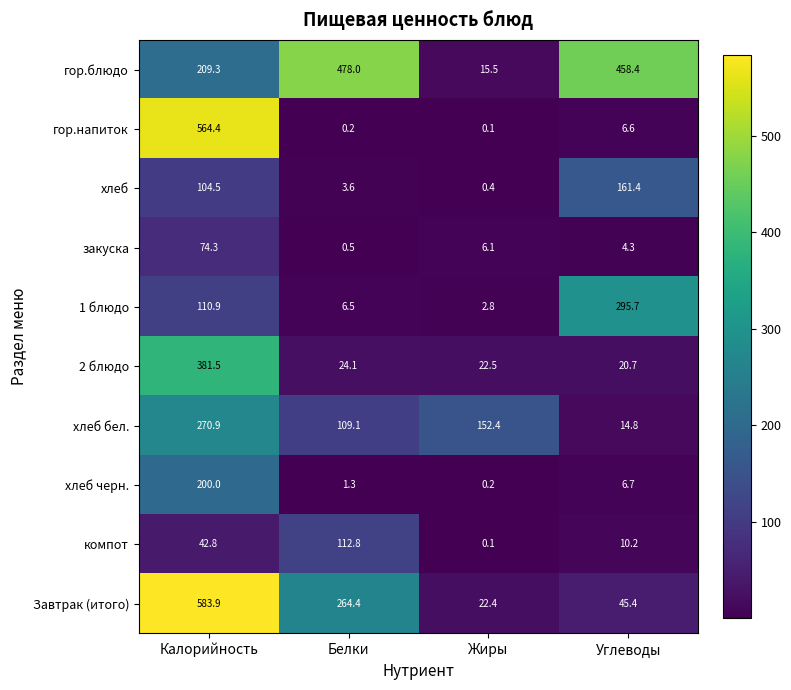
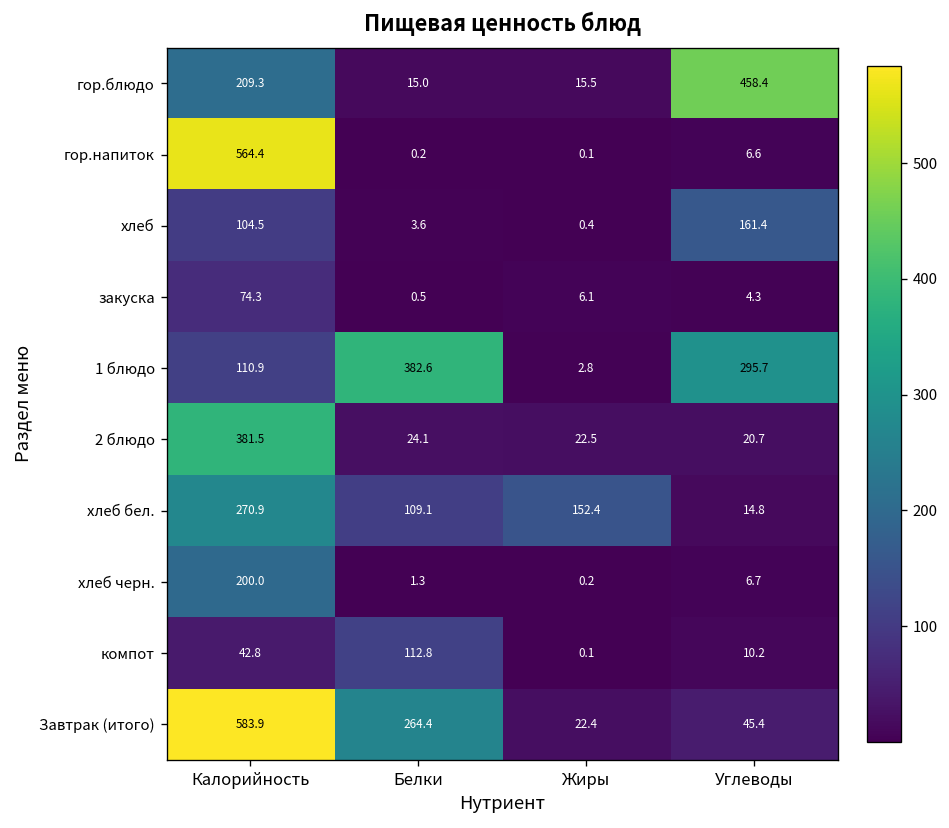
  {
    "гор.блюдо": {
      "Калорийность": 209.3,
-     "Белки": 478.0,
+     "Белки": 15.0,
      "Жиры": 15.5,
      "Углеводы": 458.4
    },
    "гор.напиток": {
      "Калорийность": 564.4,
      "Белки": 0.2,
      "Жиры": 0.1,
      "Углеводы": 6.6
    },
    "хлеб": {
      "Калорийность": 104.5,
      "Белки": 3.6,
      "Жиры": 0.4,
      "Углеводы": 161.4
    },
    "закуска": {
      "Калорийность": 74.3,
      "Белки": 0.5,
      "Жиры": 6.1,
      "Углеводы": 4.3
    },
    "1 блюдо": {
      "Калорийность": 110.9,
-     "Белки": 6.5,
+     "Белки": 382.6,
      "Жиры": 2.8,
      "Углеводы": 295.7
    },
    "2 блюдо": {
      "Калорийность": 381.5,
      "Белки": 24.1,
      "Жиры": 22.5,
      "Углеводы": 20.7
    },
    "хлеб бел.": {
      "Калорийность": 270.9,
      "Белки": 109.1,
      "Жиры": 152.4,
      "Углеводы": 14.8
    },
    "хлеб черн.": {
      "Калорийность": 200.0,
      "Белки": 1.3,
      "Жиры": 0.2,
      "Углеводы": 6.7
    },
    "компот": {
      "Калорийность": 42.8,
      "Белки": 112.8,
      "Жиры": 0.1,
      "Углеводы": 10.2
    },
    "Завтрак (итого)": {
      "Калорийность": 583.9,
      "Белки": 264.4,
      "Жиры": 22.4,
      "Углеводы": 45.4
    }
  }
